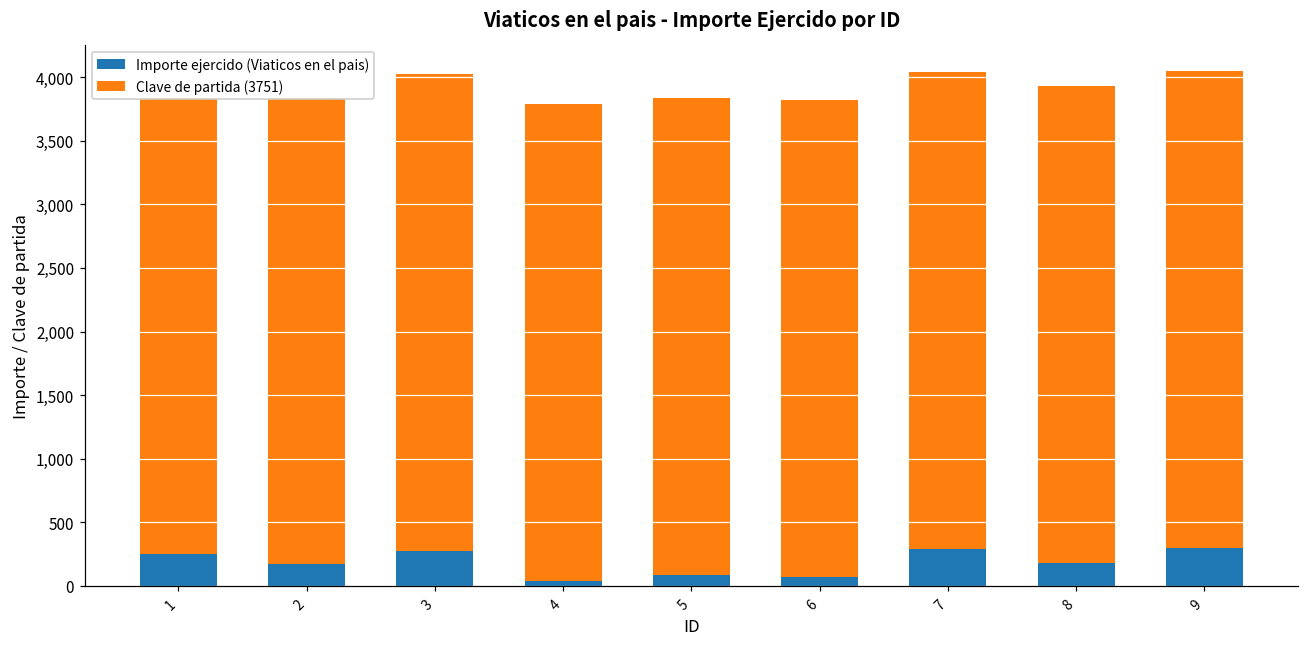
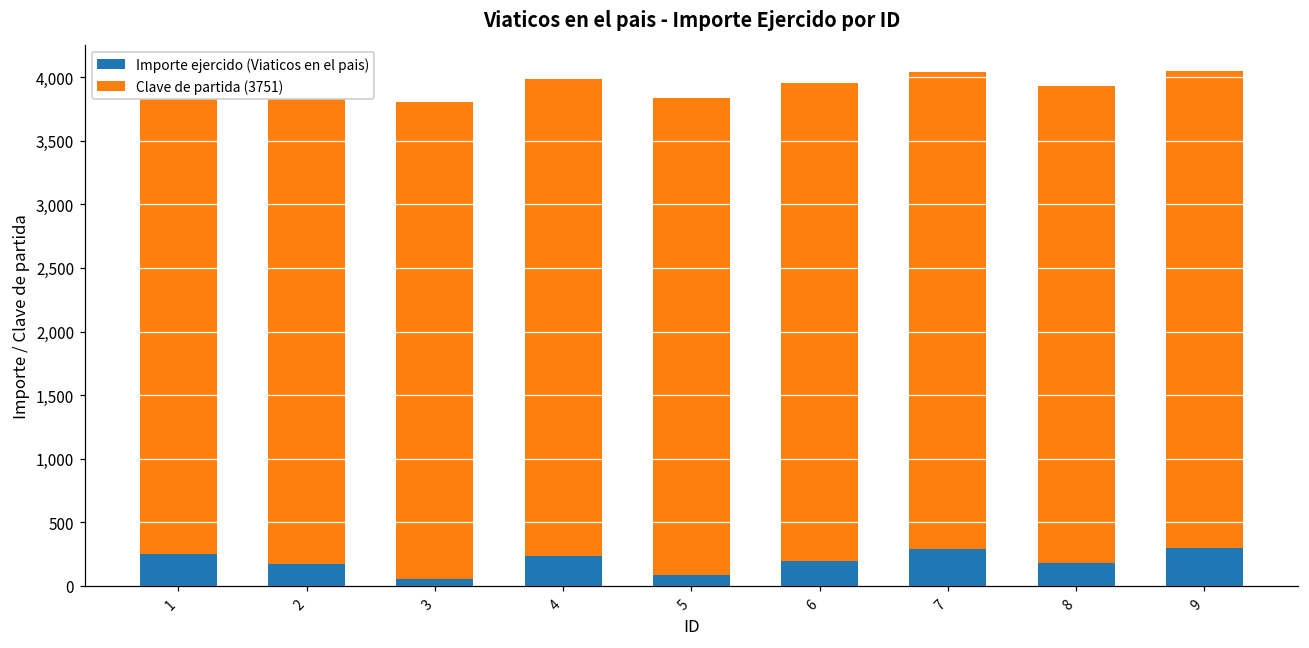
  {
    "Importe ejercido (Viaticos en el pais)": {
      "1": "250",
      "2": "170",
-     "3": "280",
-     "4": "40",
+     "3": "50",
+     "4": "230",
      "5": "90",
-     "6": "70",
+     "6": "200",
      "7": "290",
      "8": "180",
      "9": "300"
    },
    "Clave de partida (3751)": {
      "3": "3,750",
      "4": "3,750",
      "5": "3,750",
      "6": "3,750",
      "7": "3,750",
      "8": "3,750",
      "9": "3,750"
    }
  }
